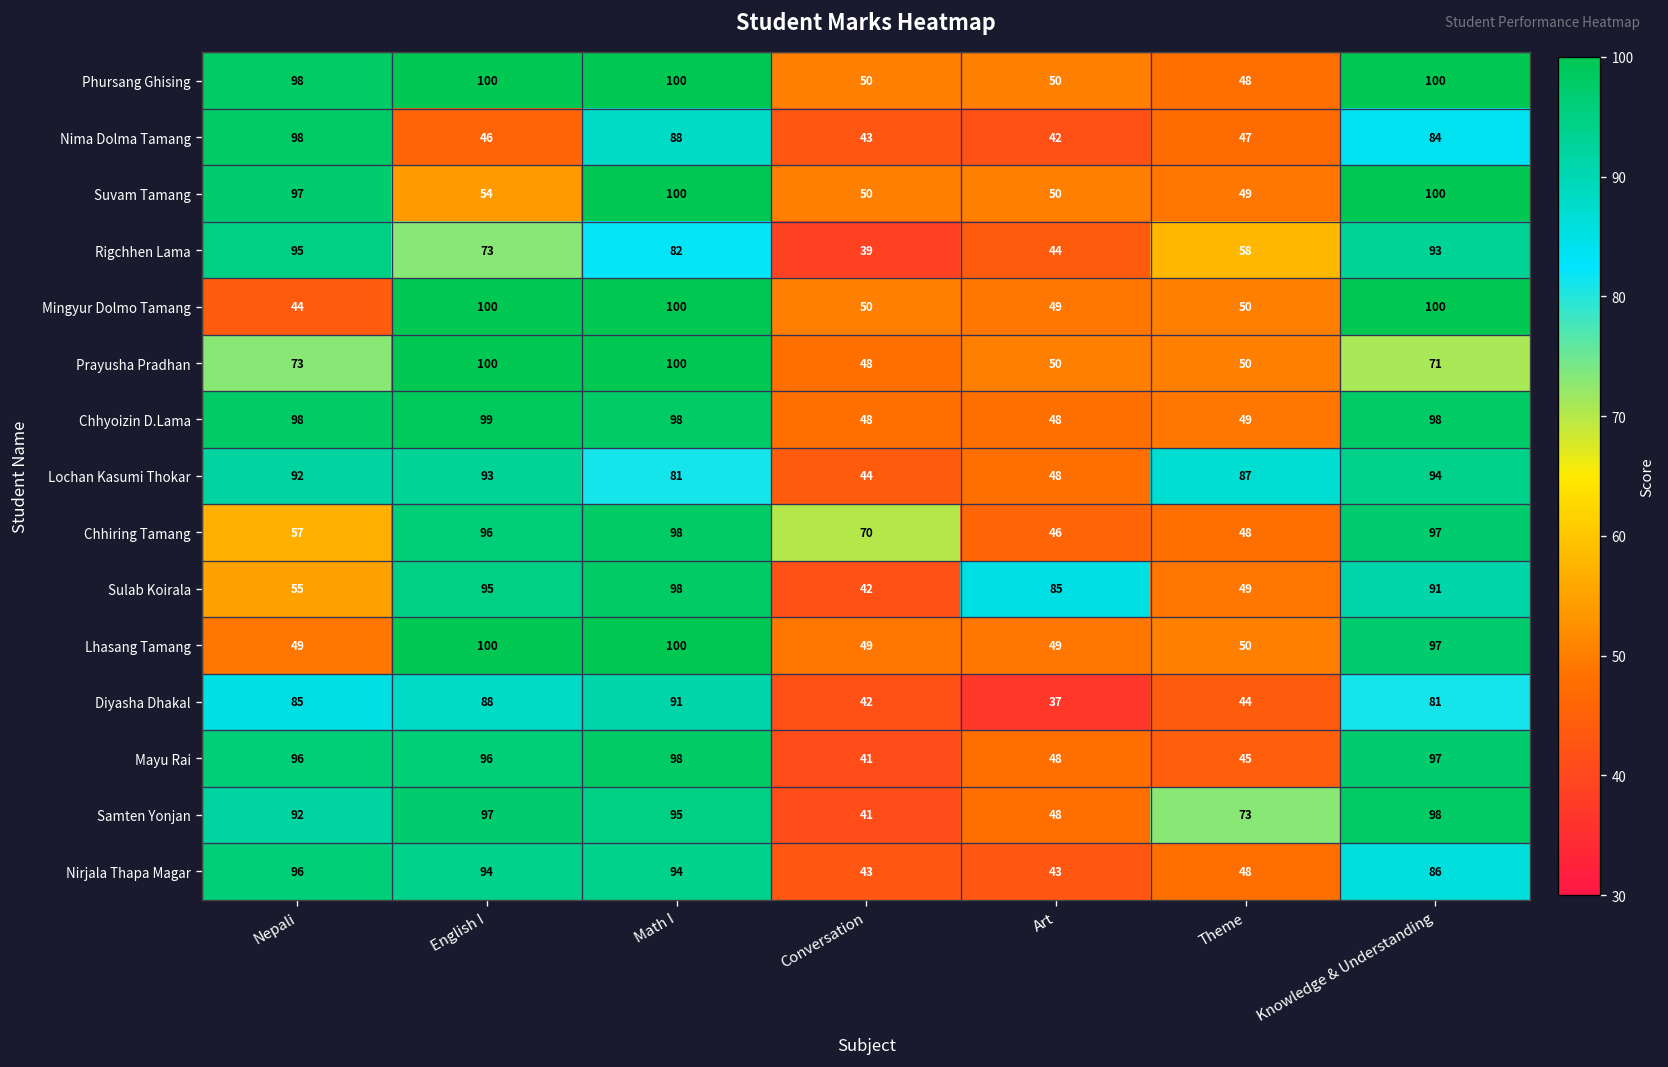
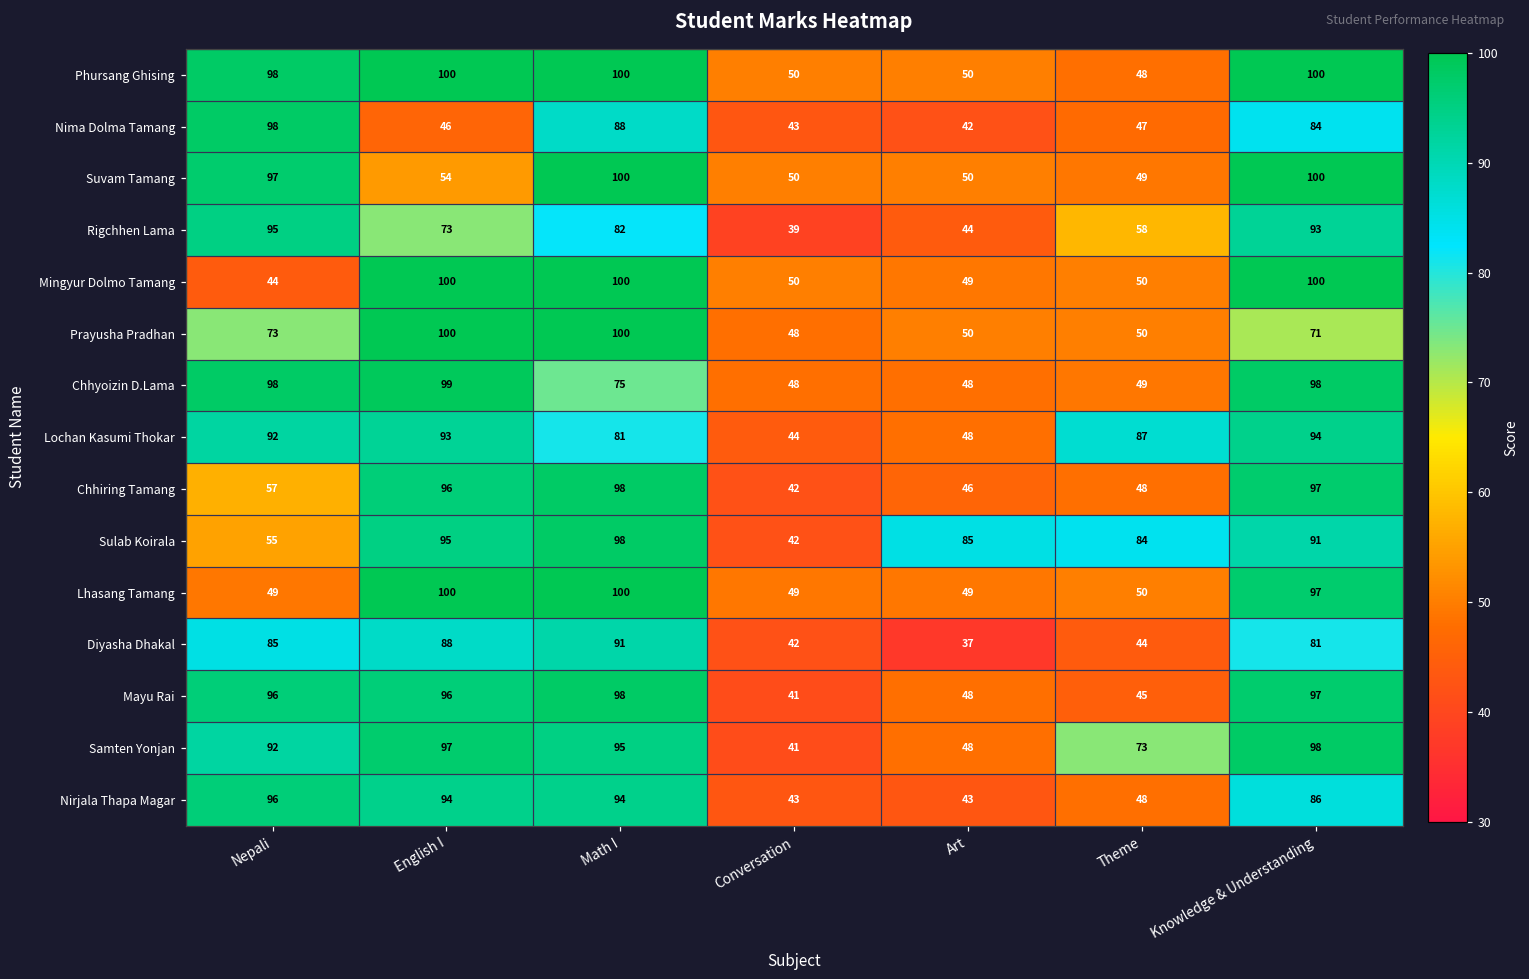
  {
    "Phursang Ghising": {
      "Nepali": 98,
      "English I": 100,
      "Math I": 100,
      "Conversation": 50,
      "Art": 50,
      "Theme": 48,
      "Knowledge & Understanding": 100
    },
    "Nima Dolma Tamang": {
      "Nepali": 98,
      "English I": 46,
      "Math I": 88,
      "Conversation": 43,
      "Art": 42,
      "Theme": 47,
      "Knowledge & Understanding": 84
    },
    "Suvam Tamang": {
      "Nepali": 97,
      "English I": 54,
      "Math I": 100,
      "Conversation": 50,
      "Art": 50,
      "Theme": 49,
      "Knowledge & Understanding": 100
    },
    "Rigchhen Lama": {
      "Nepali": 95,
      "English I": 73,
      "Math I": 82,
      "Conversation": 39,
      "Art": 44,
      "Theme": 58,
      "Knowledge & Understanding": 93
    },
    "Mingyur Dolmo Tamang": {
      "Nepali": 44,
      "English I": 100,
      "Math I": 100,
      "Conversation": 50,
      "Art": 49,
      "Theme": 50,
      "Knowledge & Understanding": 100
    },
    "Prayusha Pradhan": {
      "Nepali": 73,
      "English I": 100,
      "Math I": 100,
      "Conversation": 48,
      "Art": 50,
      "Theme": 50,
      "Knowledge & Understanding": 71
    },
    "Chhyoizin D.Lama": {
      "Nepali": 98,
      "English I": 99,
-     "Math I": 98,
+     "Math I": 75,
      "Conversation": 48,
      "Art": 48,
      "Theme": 49,
      "Knowledge & Understanding": 98
    },
    "Lochan Kasumi Thokar": {
      "Nepali": 92,
      "English I": 93,
      "Math I": 81,
      "Conversation": 44,
      "Art": 48,
      "Theme": 87,
      "Knowledge & Understanding": 94
    },
    "Chhiring Tamang": {
      "Nepali": 57,
      "English I": 96,
      "Math I": 98,
-     "Conversation": 70,
+     "Conversation": 42,
      "Art": 46,
      "Theme": 48,
      "Knowledge & Understanding": 97
    },
    "Sulab Koirala": {
      "Nepali": 55,
      "English I": 95,
      "Math I": 98,
      "Conversation": 42,
      "Art": 85,
-     "Theme": 49,
+     "Theme": 84,
      "Knowledge & Understanding": 91
    },
    "Lhasang Tamang": {
      "Nepali": 49,
      "English I": 100,
      "Math I": 100,
      "Conversation": 49,
      "Art": 49,
      "Theme": 50,
      "Knowledge & Understanding": 97
    },
    "Diyasha Dhakal": {
      "Nepali": 85,
      "English I": 88,
      "Math I": 91,
      "Conversation": 42,
      "Art": 37,
      "Theme": 44,
      "Knowledge & Understanding": 81
    },
    "Mayu Rai": {
      "Nepali": 96,
      "English I": 96,
      "Math I": 98,
      "Conversation": 41,
      "Art": 48,
      "Theme": 45,
      "Knowledge & Understanding": 97
    },
    "Samten Yonjan": {
      "Nepali": 92,
      "English I": 97,
      "Math I": 95,
      "Conversation": 41,
      "Art": 48,
      "Theme": 73,
      "Knowledge & Understanding": 98
    },
    "Nirjala Thapa Magar": {
      "Nepali": 96,
      "English I": 94,
      "Math I": 94,
      "Conversation": 43,
      "Art": 43,
      "Theme": 48,
      "Knowledge & Understanding": 86
    }
  }
